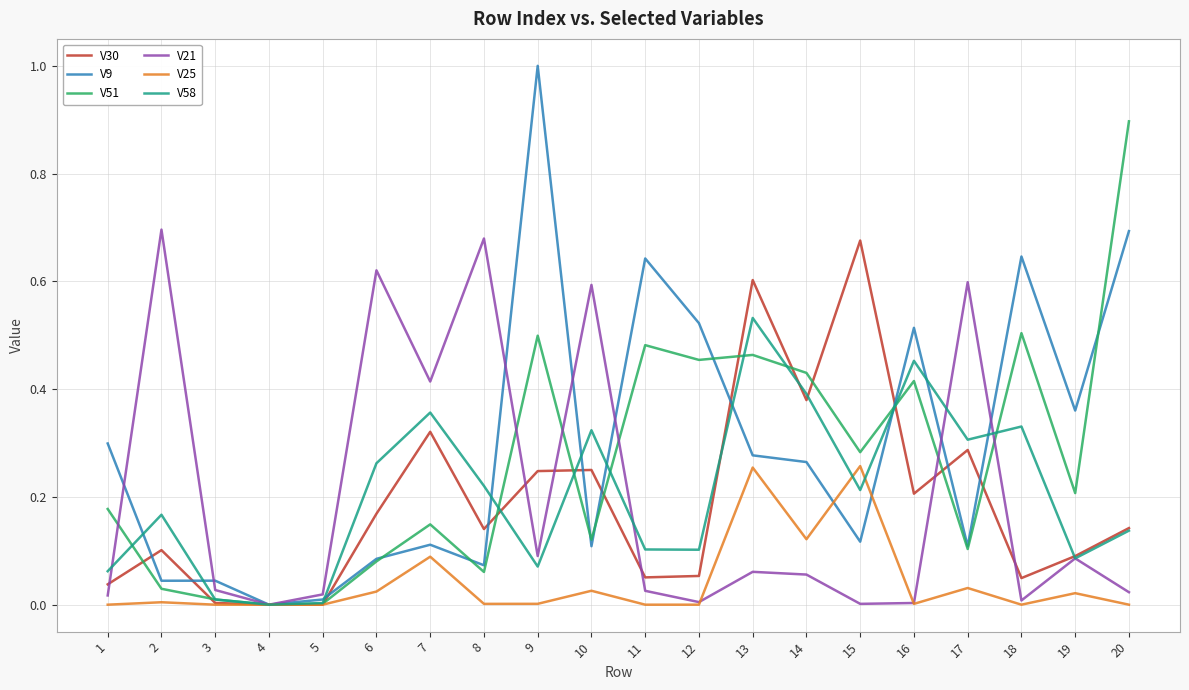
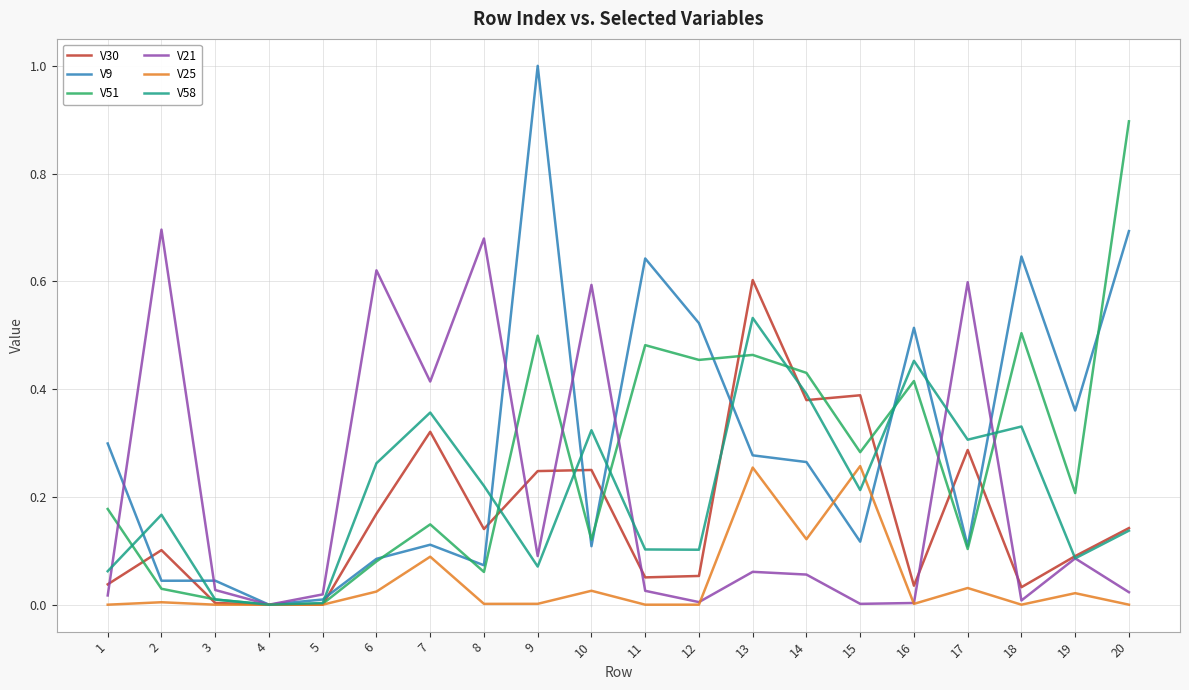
  {
    "V30": {
      "1": 0.04,
      "2": 0.10,
      "6": 0.17,
      "7": 0.32,
      "8": 0.14,
      "9": 0.25,
      "10": 0.25,
      "11": 0.05,
      "12": 0.05,
      "13": 0.60,
      "14": 0.38,
-     "15": 0.68,
-     "16": 0.21,
+     "15": 0.39,
+     "16": 0.04,
      "17": 0.29,
-     "18": 0.05
+     "18": 0.03
    },
    "V9": {
      "1": 0.30,
      "2": 0.04,
      "3": 0.04,
      "5": 0.01,
      "6": 0.09,
      "7": 0.11,
      "8": 0.07,
      "9": 1.00,
      "10": 0.11,
      "11": 0.64,
      "12": 0.52,
      "13": 0.28,
      "14": 0.26,
      "15": 0.12,
      "16": 0.51,
      "17": 0.11,
      "18": 0.65,
      "19": 0.36,
      "20": 0.69
    },
    "V21": {
      "1": 0.02,
      "2": 0.70,
      "3": 0.03,
      "5": 0.02,
      "6": 0.62,
      "7": 0.41,
      "8": 0.68,
      "9": 0.09,
      "10": 0.59,
      "11": 0.03,
      "12": 0.00,
      "13": 0.06,
      "14": 0.06,
      "15": 0.00,
      "17": 0.60,
      "18": 0.01,
      "20": 0.02
    },
    "V25": {
      "1": 0.00,
      "2": 0.00,
      "6": 0.02,
      "7": 0.09,
      "8": 0.00,
      "9": 0.00,
      "10": 0.03,
      "11": 0.00,
      "12": 0.00,
      "13": 0.25,
      "14": 0.12,
      "15": 0.26,
      "17": 0.03,
      "18": 0.00,
      "19": 0.02,
      "20": 0.00
    }
  }
